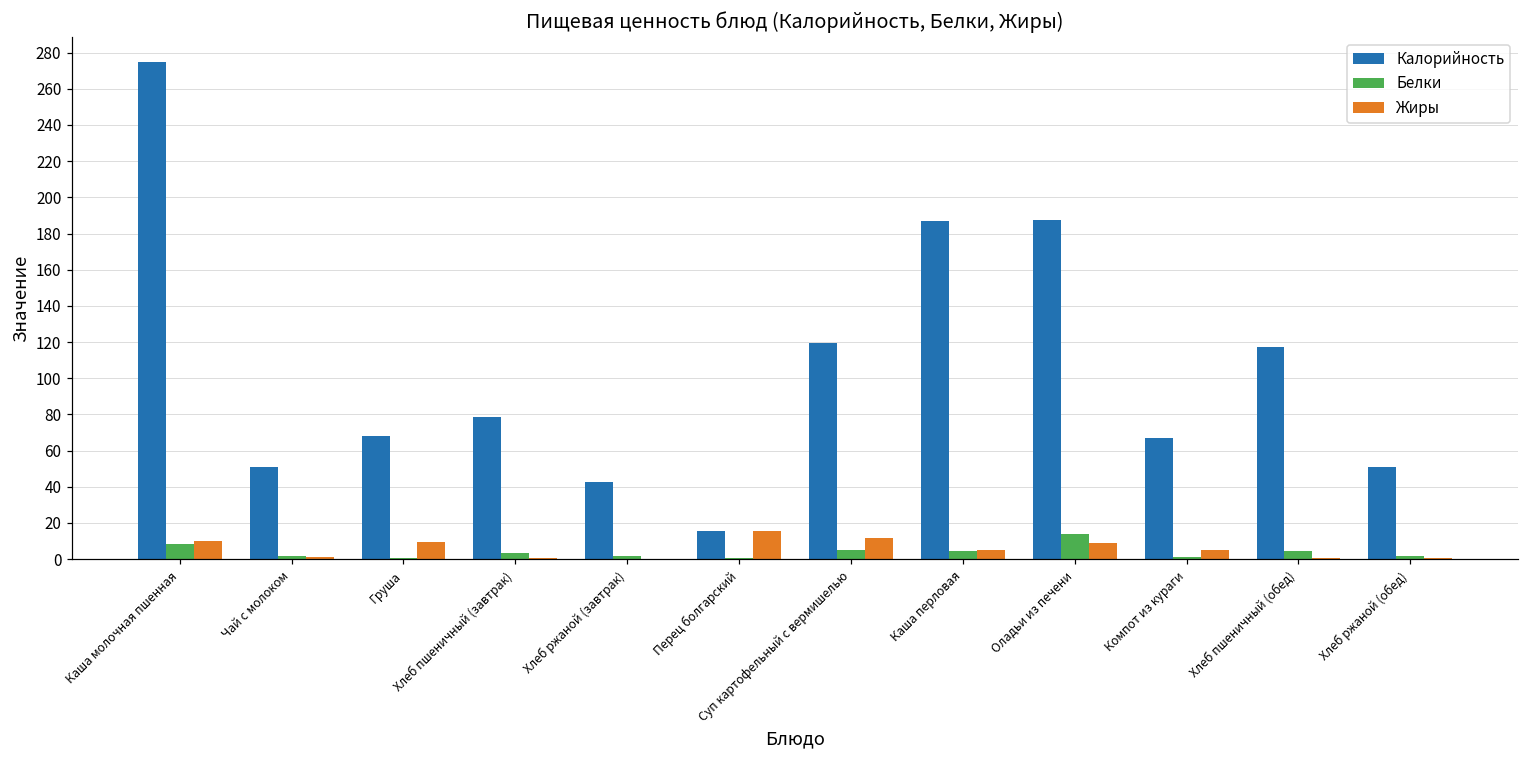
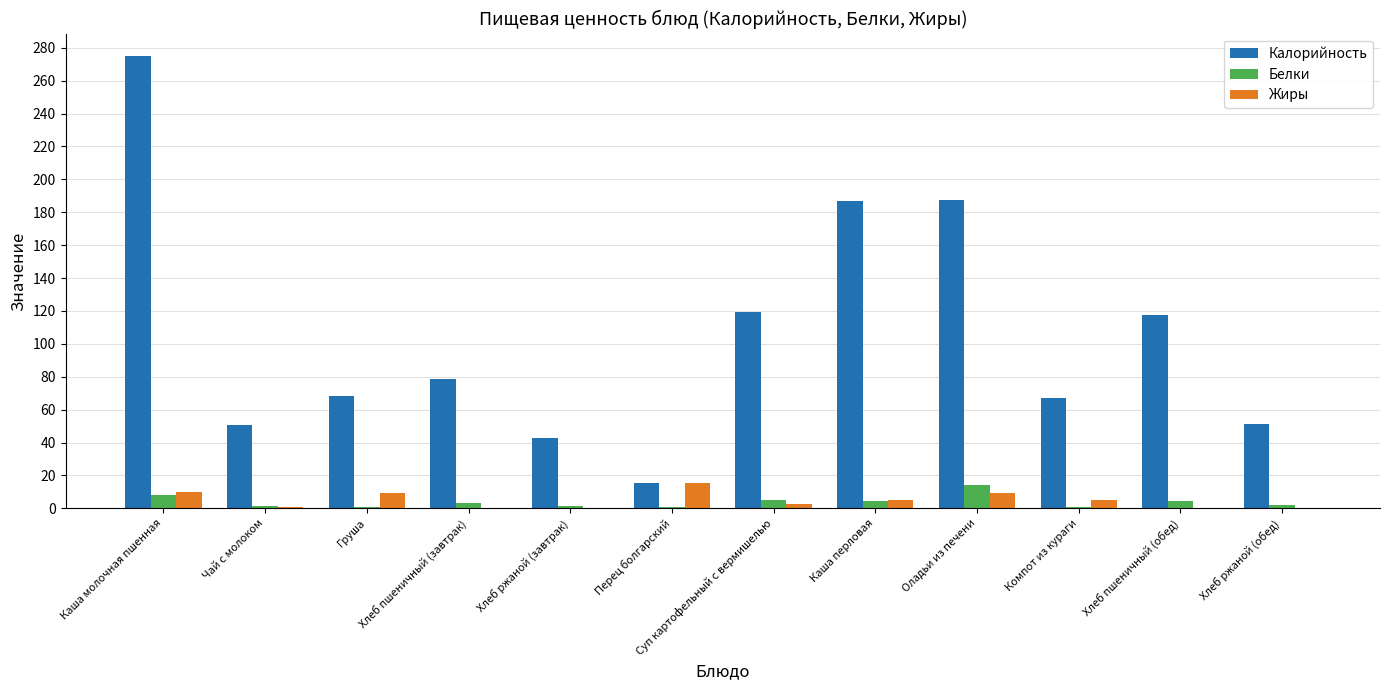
  {
    "Калорийность": {
      "Каша молочная пшенная": 275,
      "Чай с молоком": 51,
      "Груша": 68,
      "Хлеб пшеничный (завтрак)": 79,
      "Хлеб ржаной (завтрак)": 43,
      "Перец болгарский": 15,
      "Суп картофельный с вермишелью": 120,
      "Каша перловая": 187,
      "Оладьи из печени": 188,
      "Компот из кураги": 67,
      "Хлеб пшеничный (обед)": 117,
      "Хлеб ржаной (обед)": 51
    },
    "Белки": {
      "Каша молочная пшенная": 8,
      "Чай с молоком": 2,
      "Хлеб пшеничный (завтрак)": 3,
      "Хлеб ржаной (завтрак)": 2,
      "Суп картофельный с вермишелью": 5,
      "Каша перловая": 4,
      "Оладьи из печени": 14,
      "Хлеб пшеничный (обед)": 5,
      "Хлеб ржаной (обед)": 2
    },
    "Жиры": {
      "Каша молочная пшенная": 10,
      "Груша": 9,
      "Перец болгарский": 15,
-     "Суп картофельный с вермишелью": 12,
+     "Суп картофельный с вермишелью": 3,
      "Каша перловая": 5,
      "Оладьи из печени": 9,
      "Компот из кураги": 5
    }
  }
